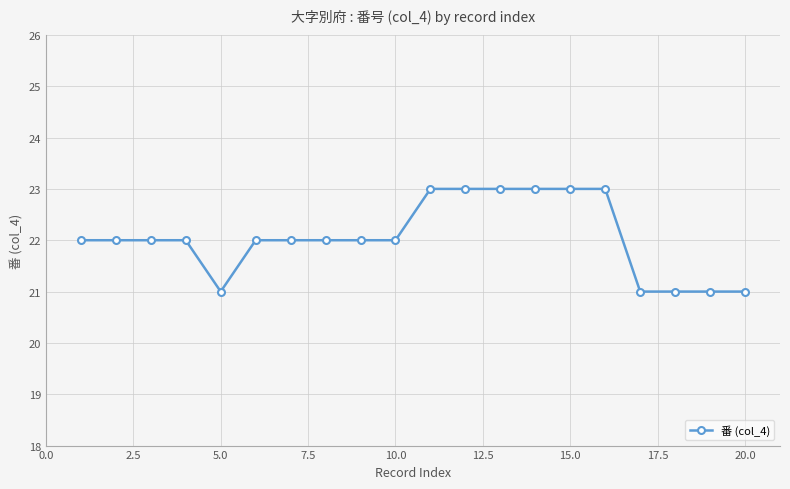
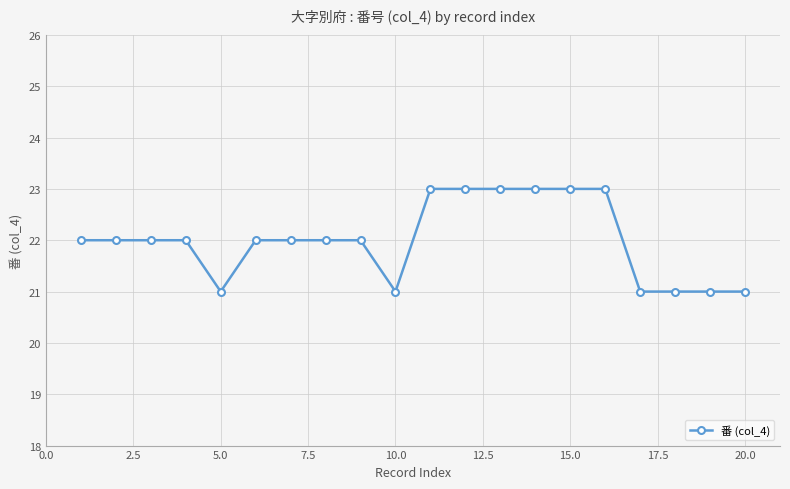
  {
    "5.0": 21,
-   "10.0": 22,
+   "10.0": 21,
    "15.0": 23,
    "20.0": 21
  }
